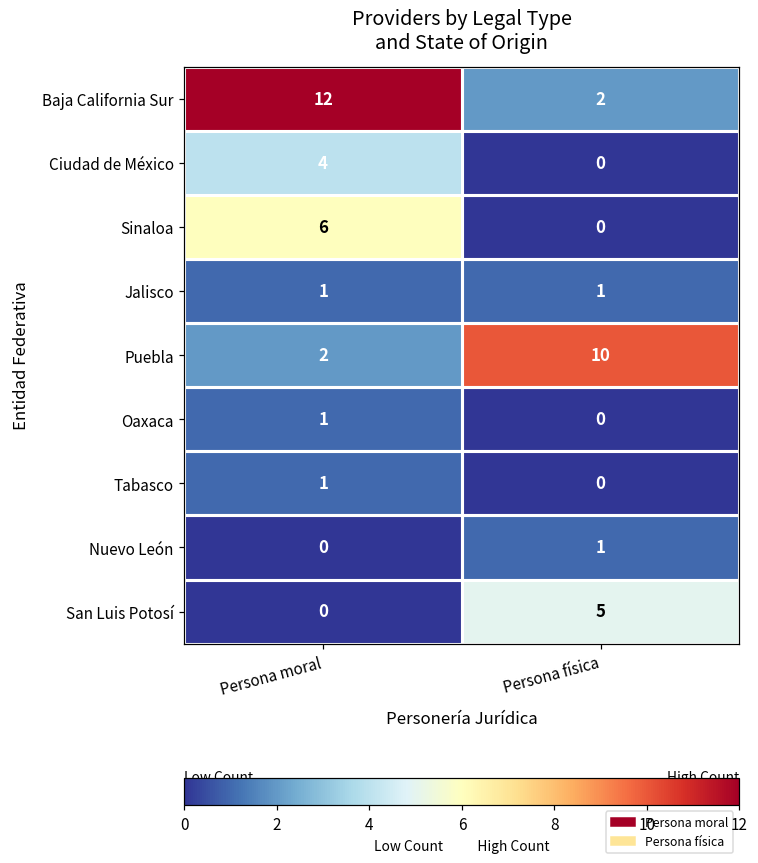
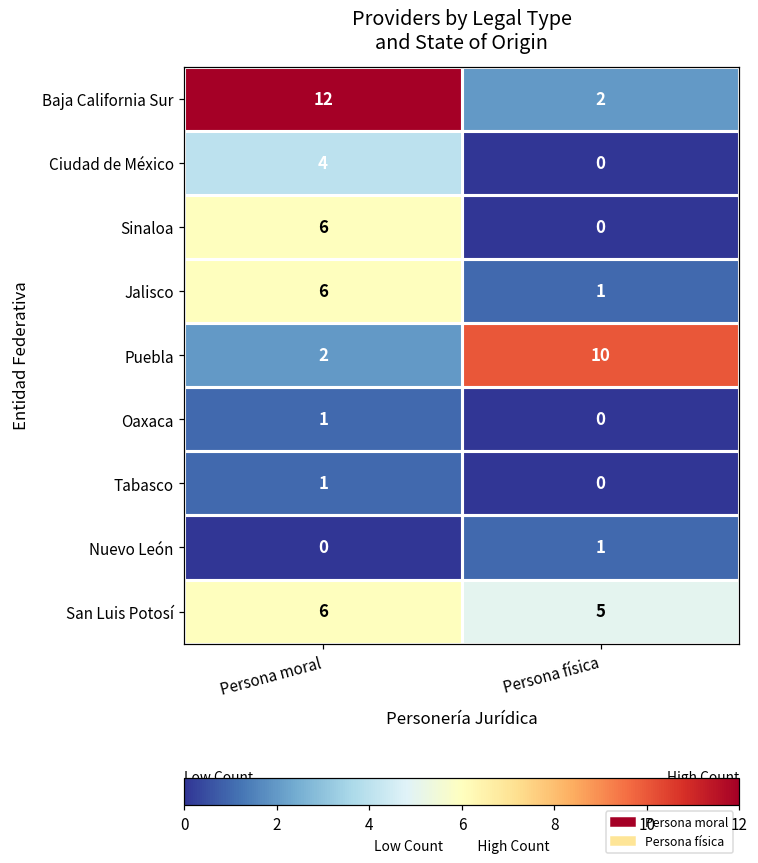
  {
    "Baja California Sur": {
      "Persona moral": 12,
      "Persona física": 2
    },
    "Ciudad de México": {
      "Persona moral": 4,
      "Persona física": 0
    },
    "Sinaloa": {
      "Persona moral": 6,
      "Persona física": 0
    },
    "Jalisco": {
-     "Persona moral": 1,
+     "Persona moral": 6,
      "Persona física": 1
    },
    "Puebla": {
      "Persona moral": 2,
      "Persona física": 10
    },
    "Oaxaca": {
      "Persona moral": 1,
      "Persona física": 0
    },
    "Tabasco": {
      "Persona moral": 1,
      "Persona física": 0
    },
    "Nuevo León": {
      "Persona moral": 0,
      "Persona física": 1
    },
    "San Luis Potosí": {
-     "Persona moral": 0,
+     "Persona moral": 6,
      "Persona física": 5
    }
  }
